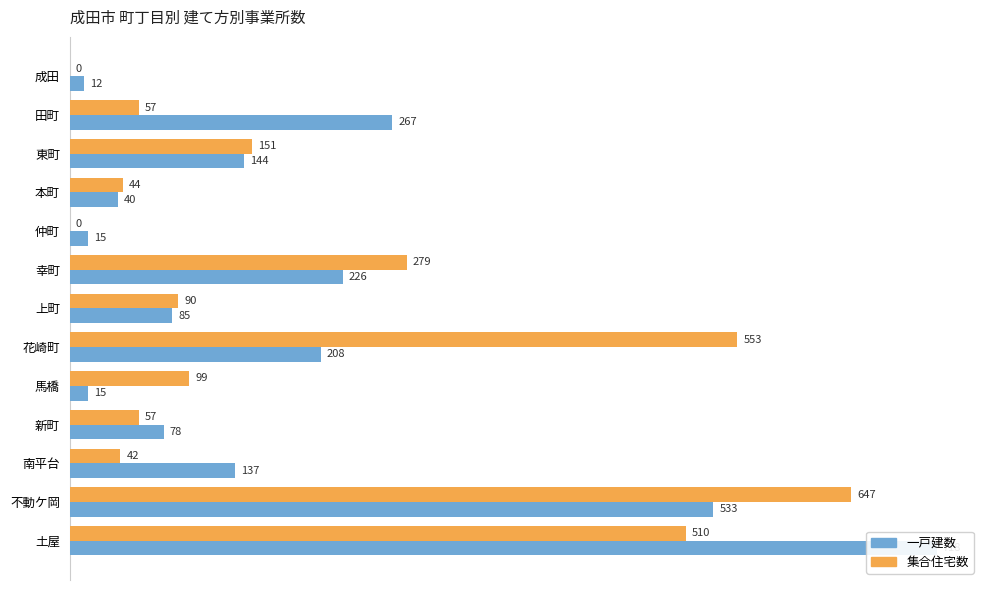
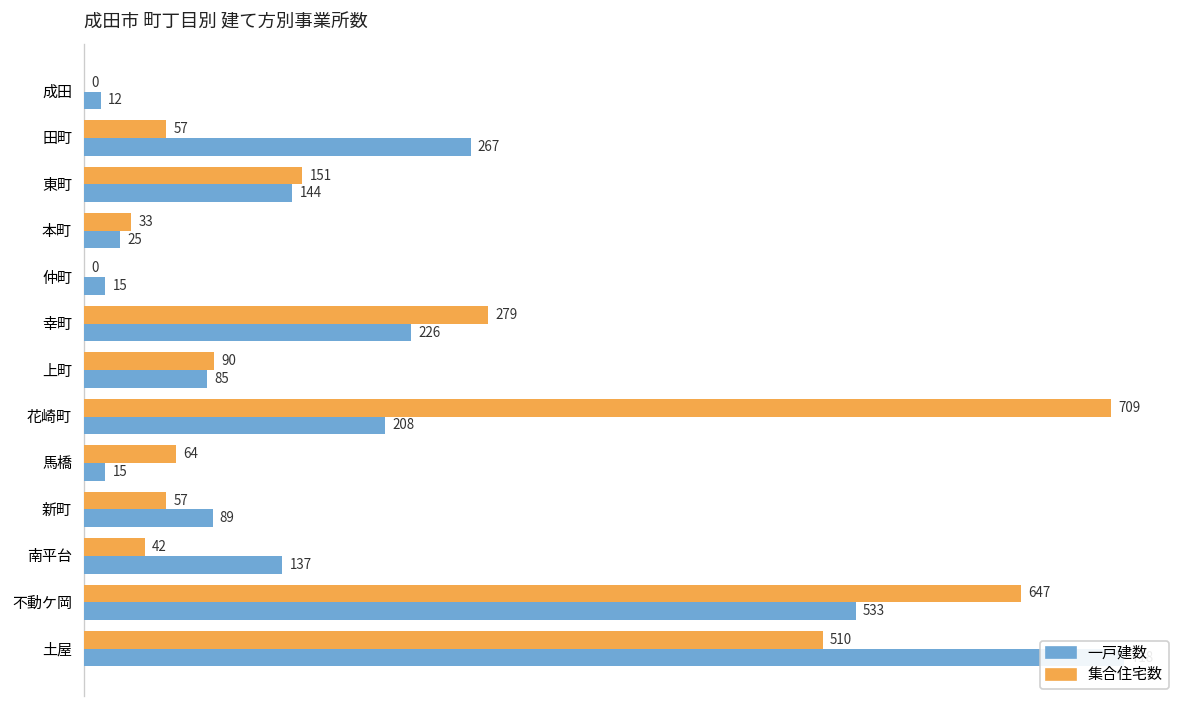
  {
    "一戸建数": {
      "成田": 12,
      "田町": 267,
      "東町": 144,
-     "本町": 40,
+     "本町": 25,
      "仲町": 15,
      "幸町": 226,
      "上町": 85,
      "花崎町": 208,
      "馬橋": 15,
-     "新町": 78,
+     "新町": 89,
      "南平台": 137,
      "不動ケ岡": 533
    },
    "集合住宅数": {
      "成田": 0,
      "田町": 57,
      "東町": 151,
-     "本町": 44,
+     "本町": 33,
      "仲町": 0,
      "幸町": 279,
      "上町": 90,
-     "花崎町": 553,
-     "馬橋": 99,
+     "花崎町": 709,
+     "馬橋": 64,
      "新町": 57,
      "南平台": 42,
      "不動ケ岡": 647,
      "土屋": 510
    }
  }
